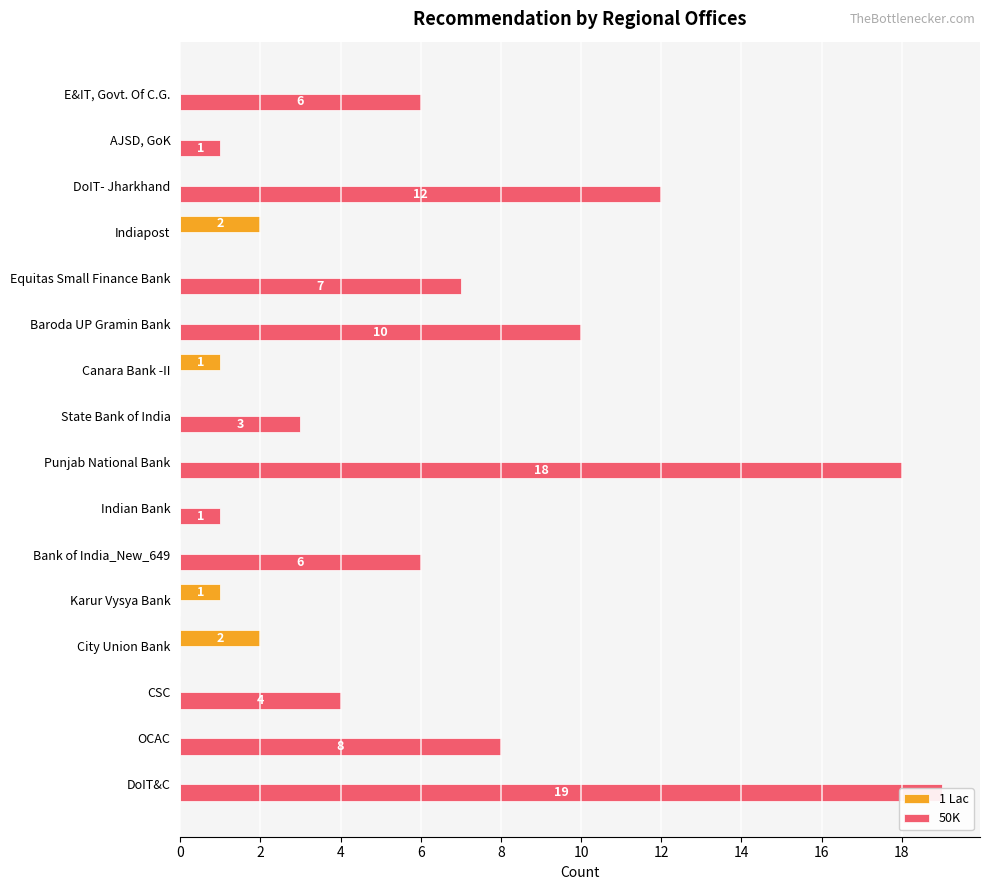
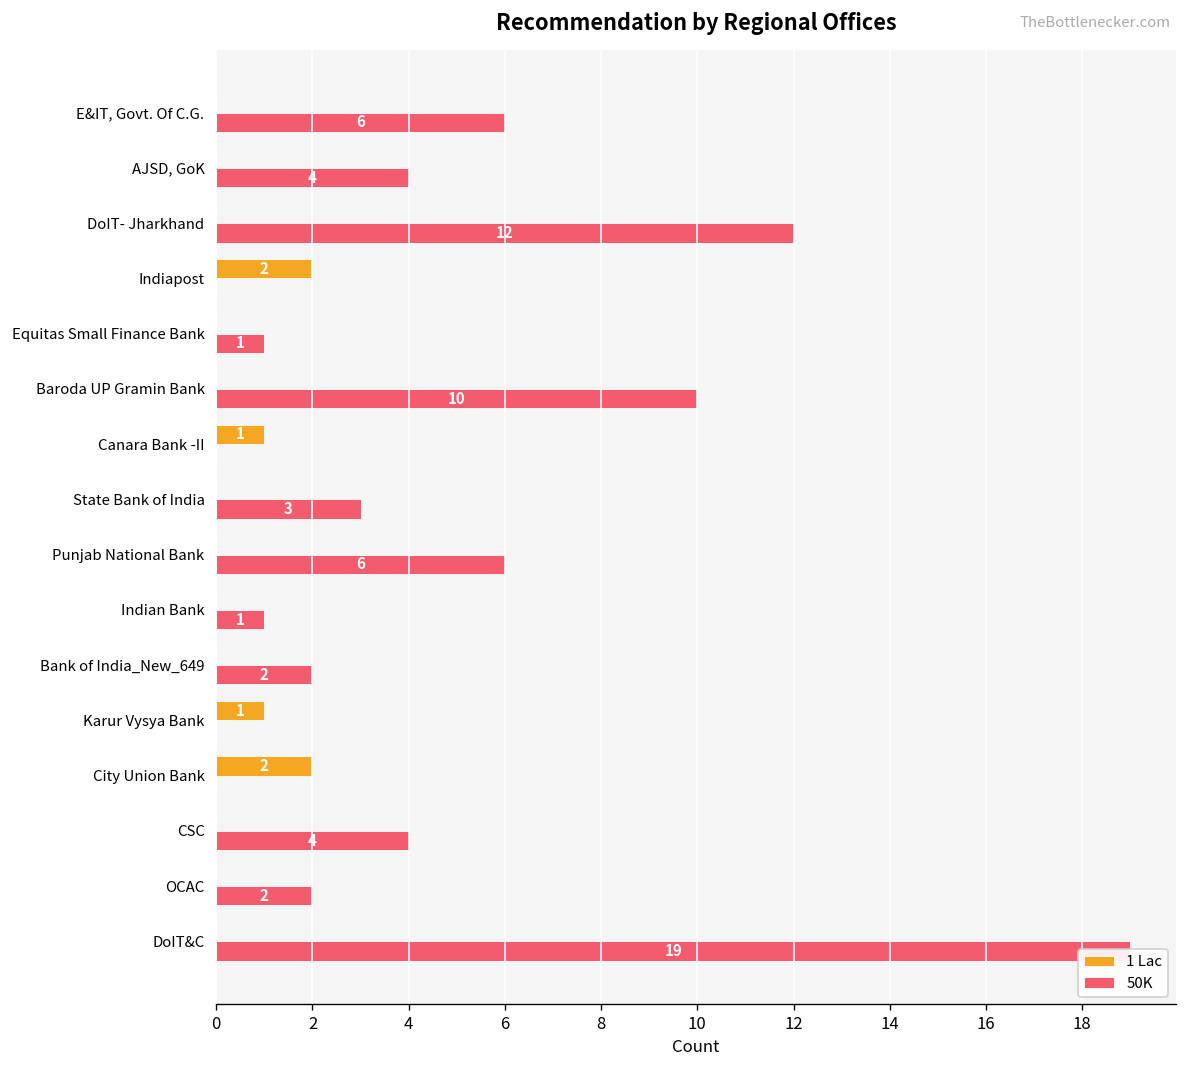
  {
    "1 Lac": {
      "Indiapost": 2,
      "Canara Bank -II": 1,
      "Karur Vysya Bank": 1,
      "City Union Bank": 2
    },
    "50K": {
      "E&IT, Govt. Of C.G.": 6,
-     "AJSD, GoK": 1,
+     "AJSD, GoK": 4,
      "DoIT- Jharkhand": 12,
-     "Equitas Small Finance Bank": 7,
+     "Equitas Small Finance Bank": 1,
      "Baroda UP Gramin Bank": 10,
      "State Bank of India": 3,
-     "Punjab National Bank": 18,
+     "Punjab National Bank": 6,
      "Indian Bank": 1,
-     "Bank of India_New_649": 6,
+     "Bank of India_New_649": 2,
      "CSC": 4,
-     "OCAC": 8
+     "OCAC": 2
    }
  }
